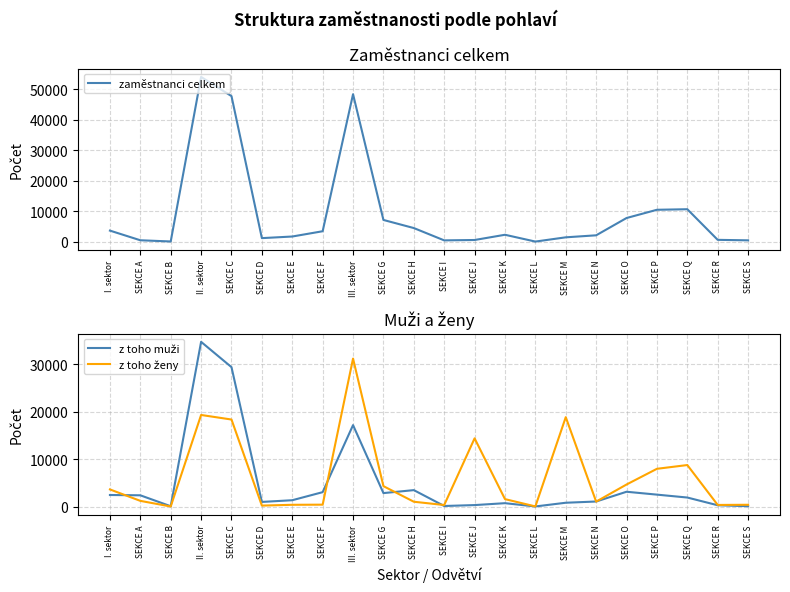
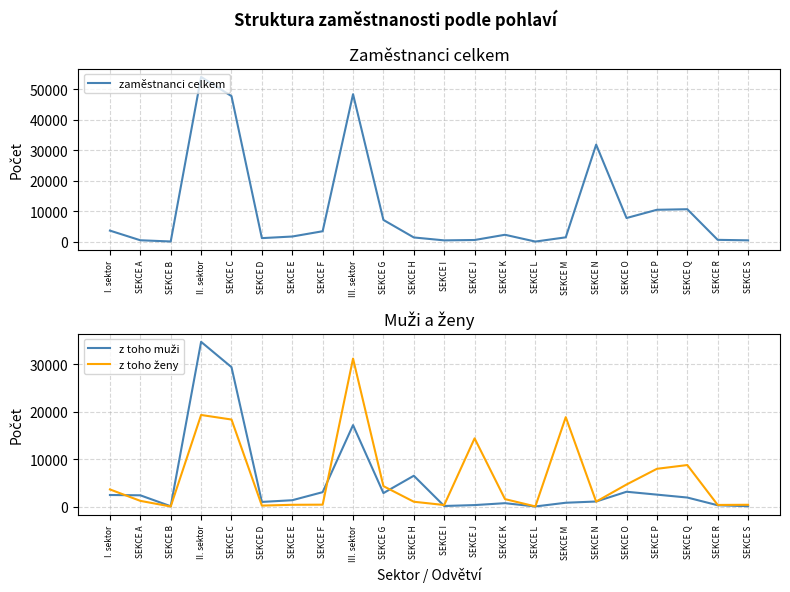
  {
    "Zaměstnanci celkem": {
      "I. sektor": 4000,
      "SEKCE A": 0,
      "SEKCE B": 0,
      "SEKCE C": 48000,
      "SEKCE D": 1000,
      "SEKCE E": 2000,
      "SEKCE F": 3000,
      "III. sektor": 48000,
      "SEKCE G": 7000,
-     "SEKCE H": 4000,
+     "SEKCE H": 1000,
      "SEKCE I": 0,
      "SEKCE J": 1000,
      "SEKCE K": 2000,
      "SEKCE L": 0,
      "SEKCE M": 1000,
-     "SEKCE N": 2000,
+     "SEKCE N": 32000,
      "SEKCE O": 8000,
      "SEKCE P": 10000,
      "SEKCE Q": 11000,
      "SEKCE R": 1000,
      "SEKCE S": 0
    },
    "Muži a ženy": {
      "z toho muži": {
        "I. sektor": 2000,
        "SEKCE A": 2000,
        "II. sektor": 35000,
        "SEKCE C": 29000,
        "SEKCE D": 1000,
        "SEKCE E": 1000,
        "SEKCE F": 3000,
        "III. sektor": 17000,
        "SEKCE G": 3000,
-       "SEKCE H": 3000,
+       "SEKCE H": 7000,
        "SEKCE J": 0,
        "SEKCE K": 1000,
        "SEKCE M": 1000,
        "SEKCE O": 3000,
        "SEKCE P": 3000,
        "SEKCE Q": 2000
      },
      "z toho ženy": {
        "I. sektor": 4000,
        "SEKCE A": 1000,
        "II. sektor": 19000,
        "SEKCE C": 18000,
        "SEKCE D": 0,
        "SEKCE E": 0,
        "SEKCE F": 0,
        "III. sektor": 31000,
        "SEKCE G": 4000,
        "SEKCE H": 1000,
        "SEKCE J": 14000,
        "SEKCE K": 2000,
        "SEKCE M": 19000,
        "SEKCE O": 5000,
        "SEKCE P": 8000,
        "SEKCE Q": 9000
      }
    }
  }
